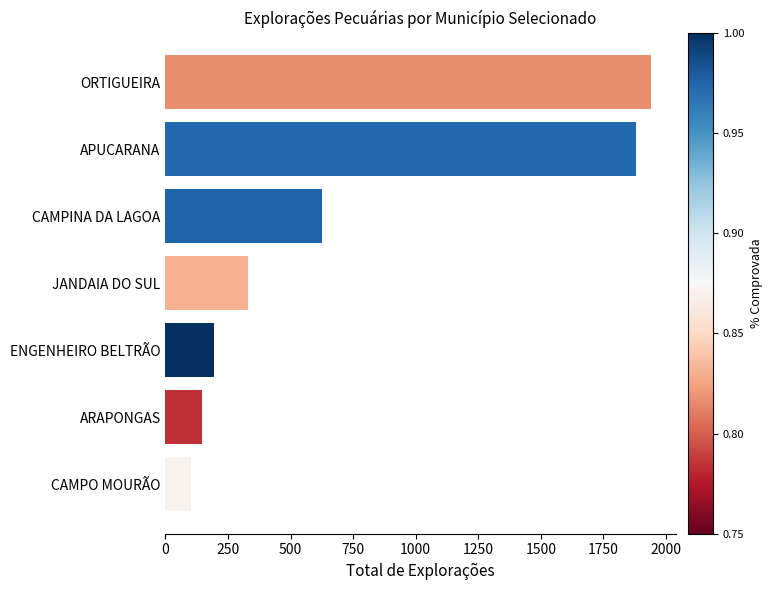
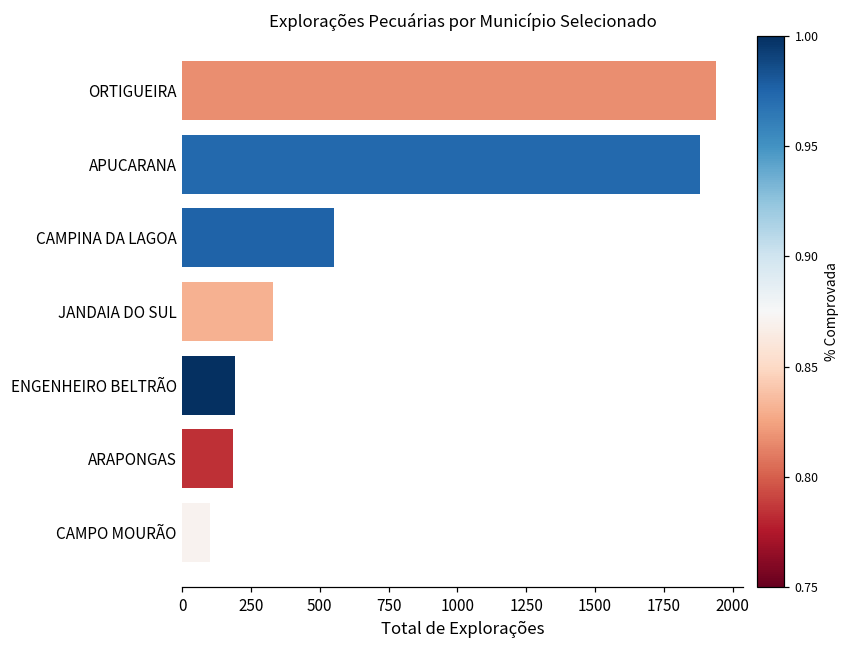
  {
    "ORTIGUEIRA": 1940,
    "APUCARANA": 1880,
-   "CAMPINA DA LAGOA": 620,
+   "CAMPINA DA LAGOA": 550,
    "JANDAIA DO SUL": 330,
    "ENGENHEIRO BELTRÃO": 190,
-   "ARAPONGAS": 150,
+   "ARAPONGAS": 190,
    "CAMPO MOURÃO": 100
  }
